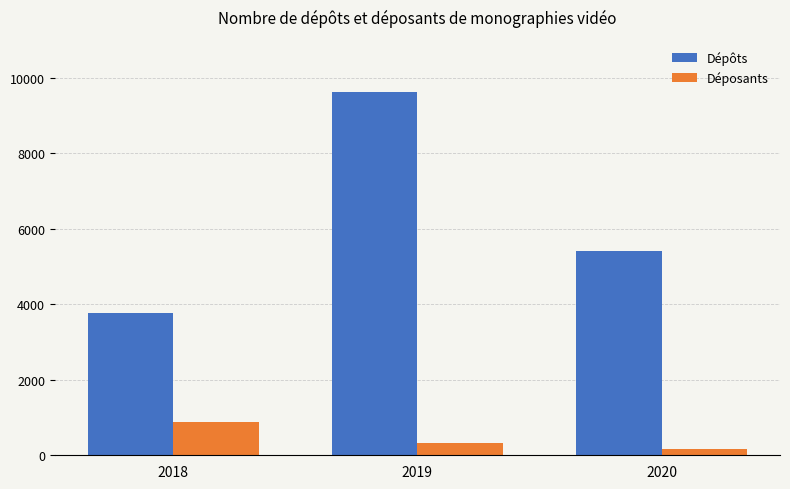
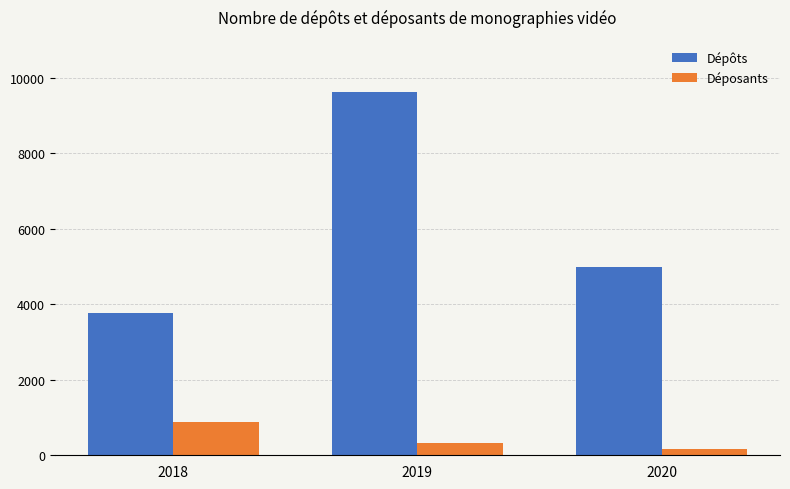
  {
    "Dépôts": {
      "2018": 3800,
      "2019": 9600,
-     "2020": 5400
+     "2020": 5000
    },
    "Déposants": {
      "2018": 900,
      "2019": 300,
      "2020": 200
    }
  }
